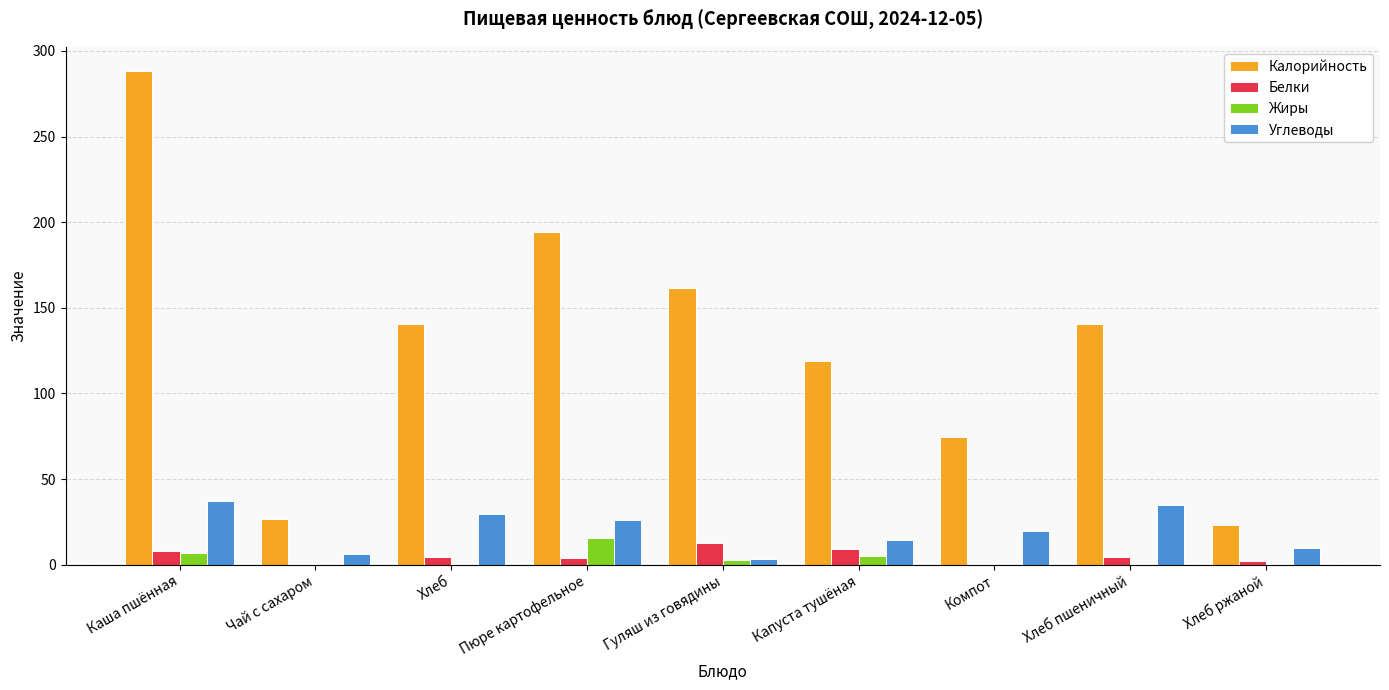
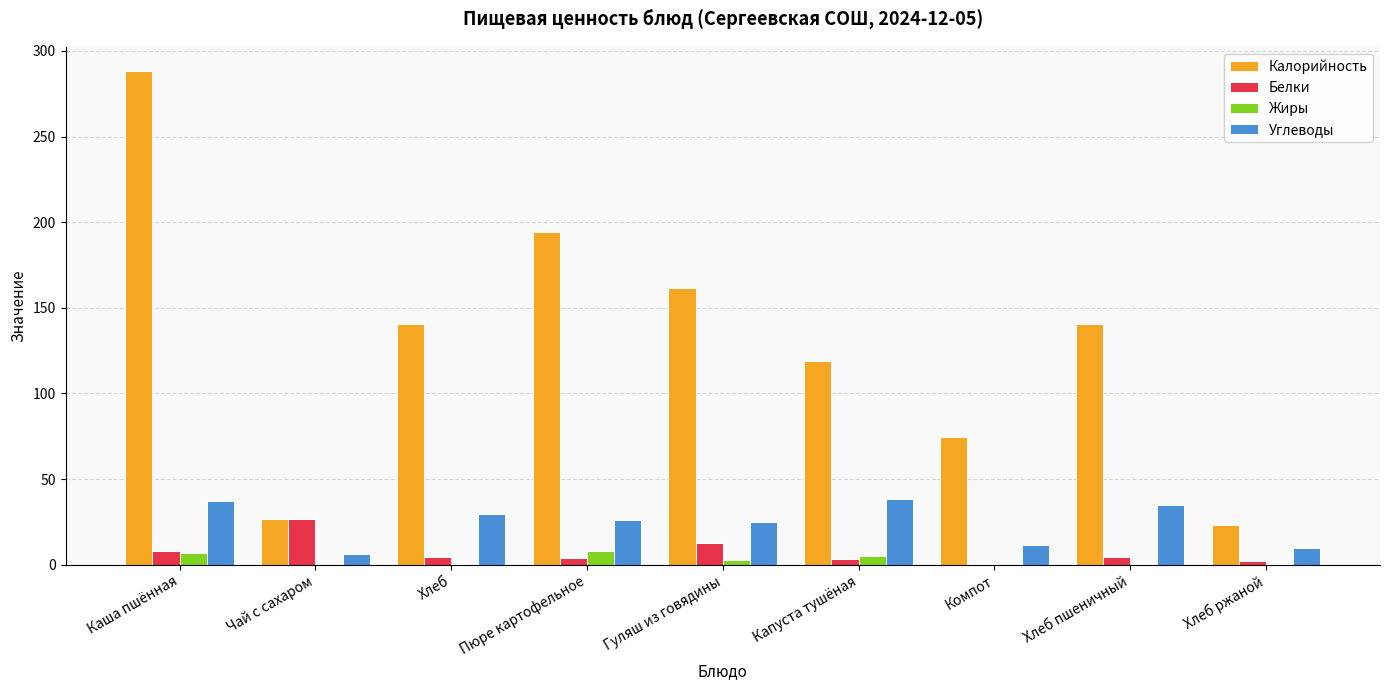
  {
    "Калорийность": {
      "Каша пшённая": 288,
      "Чай с сахаром": 27,
      "Хлеб": 141,
      "Пюре картофельное": 194,
      "Гуляш из говядины": 161,
      "Капуста тушёная": 119,
      "Компот": 75,
      "Хлеб пшеничный": 141,
      "Хлеб ржаной": 23
    },
    "Белки": {
      "Каша пшённая": 8,
-     "Чай с сахаром": 0,
+     "Чай с сахаром": 27,
      "Хлеб": 5,
      "Пюре картофельное": 4,
      "Гуляш из говядины": 13,
-     "Капуста тушёная": 9,
+     "Капуста тушёная": 4,
      "Хлеб пшеничный": 5,
      "Хлеб ржаной": 2
    },
    "Жиры": {
      "Каша пшённая": 7,
      "Чай с сахаром": 0,
-     "Пюре картофельное": 16,
+     "Пюре картофельное": 8,
      "Гуляш из говядины": 3,
      "Капуста тушёная": 5,
      "Компот": 0
    },
    "Углеводы": {
      "Каша пшённая": 38,
      "Чай с сахаром": 7,
      "Хлеб": 30,
      "Пюре картофельное": 26,
-     "Гуляш из говядины": 3,
-     "Капуста тушёная": 15,
-     "Компот": 20,
+     "Гуляш из говядины": 25,
+     "Капуста тушёная": 39,
+     "Компот": 12,
      "Хлеб пшеничный": 35,
      "Хлеб ржаной": 10
    }
  }
